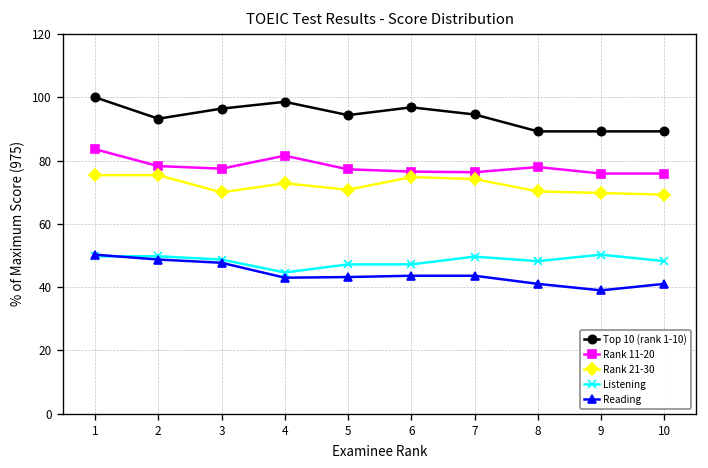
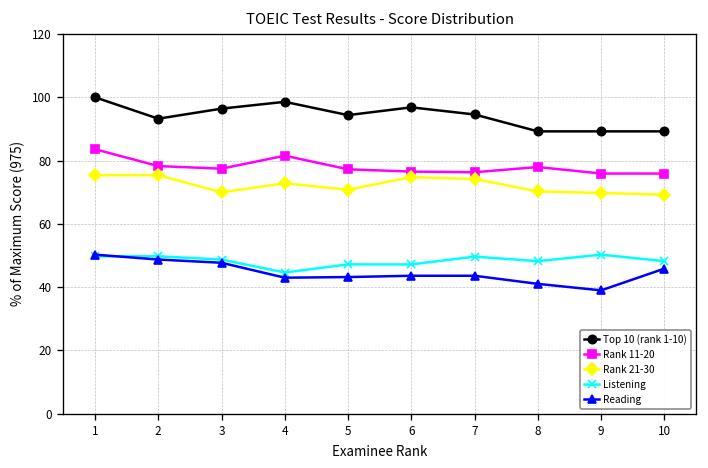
  {
    "Top 10 (rank 1-10)": {
      "1": 100,
      "2": 93,
      "3": 96,
      "4": 99,
      "5": 94,
      "6": 97,
      "7": 95,
      "8": 89,
      "9": 89,
      "10": 89
    },
    "Rank 11-20": {
      "1": 84,
      "2": 78,
      "3": 77,
      "4": 82,
      "5": 77,
      "6": 77,
      "7": 76,
      "8": 78,
      "9": 76,
      "10": 76
    },
    "Rank 21-30": {
      "1": 75,
      "2": 75,
      "3": 70,
      "4": 73,
      "5": 71,
      "6": 75,
      "7": 74,
      "8": 70,
      "9": 70,
      "10": 69
    },
    "Listening": {
      "2": 50,
      "3": 49,
      "4": 45,
      "5": 47,
      "6": 47,
      "7": 50,
      "8": 48,
      "9": 50,
      "10": 48
    },
    "Reading": {
      "2": 49,
      "3": 48,
      "4": 43,
      "5": 43,
      "6": 44,
      "7": 44,
      "8": 41,
      "9": 39,
-     "10": 41
+     "10": 46
    }
  }
